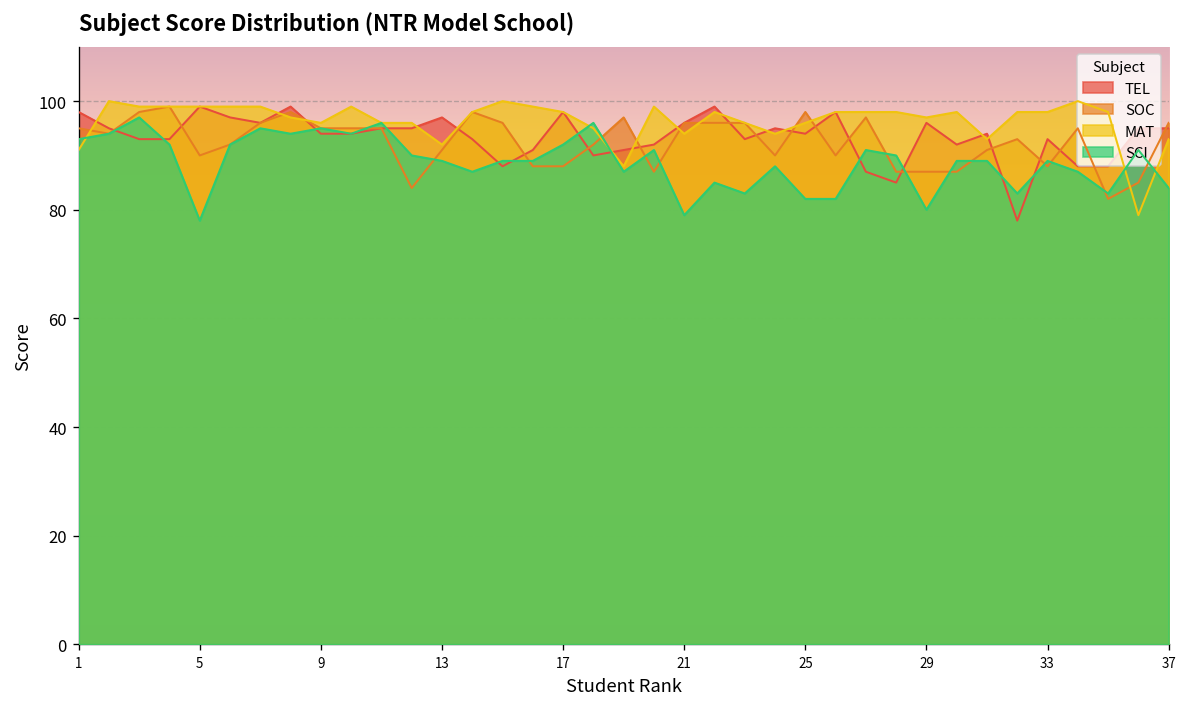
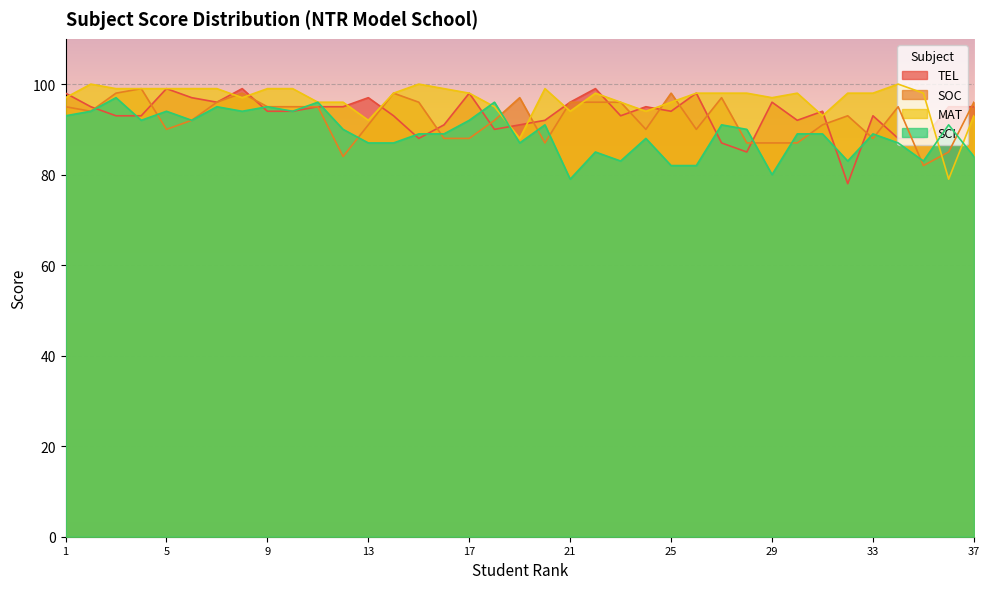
  {
    "MAT": {
-     "1": 91,
-     "9": 96,
+     "1": 97,
+     "9": 99,
      "13": 92,
      "21": 94,
      "25": 96,
      "29": 97,
      "33": 98,
      "37": 93
    },
    "SCI": {
      "1": 93,
-     "5": 78,
-     "13": 89,
+     "5": 94,
+     "13": 87,
      "17": 92,
      "21": 79,
      "25": 82,
      "29": 80,
      "33": 89,
      "37": 84
    }
  }
